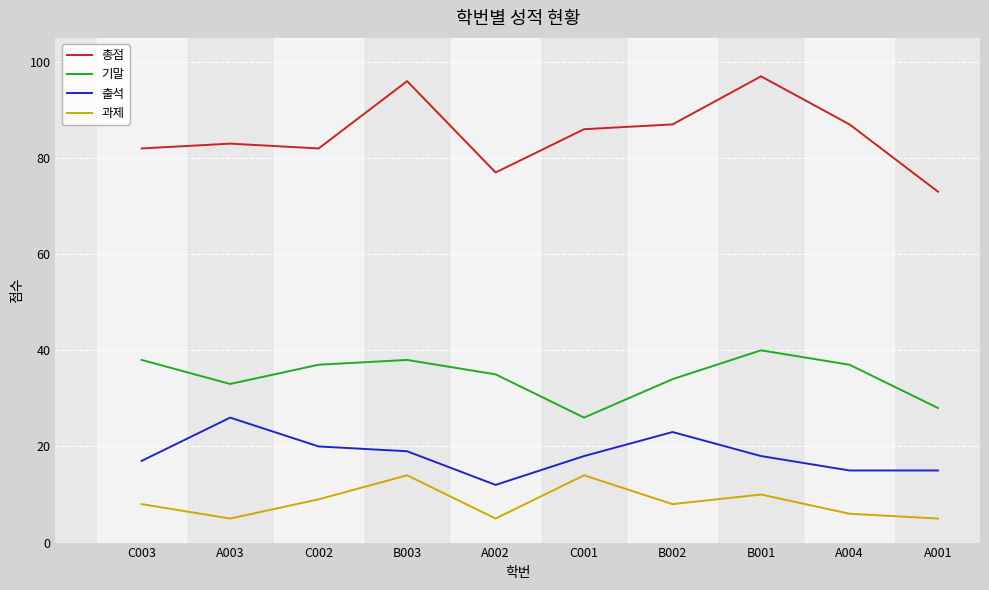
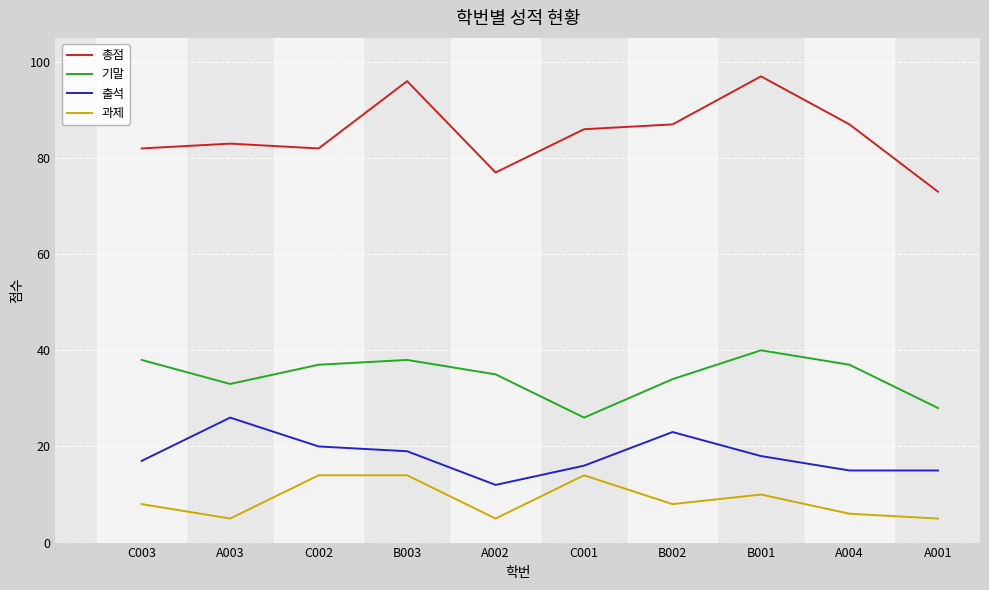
  {
    "총점": {
      "C003": 82,
      "A003": 83,
      "C002": 82,
      "B003": 96,
      "A002": 77,
      "C001": 86,
      "B002": 87,
      "B001": 97,
      "A004": 87,
      "A001": 73
    },
    "기말": {
      "C003": 38,
      "A003": 33,
      "C002": 37,
      "B003": 38,
      "A002": 35,
      "C001": 26,
      "B002": 34,
      "B001": 40,
      "A004": 37,
      "A001": 28
    },
    "출석": {
      "C003": 17,
      "A003": 26,
      "C002": 20,
      "B003": 19,
      "A002": 12,
-     "C001": 18,
+     "C001": 16,
      "B002": 23,
      "B001": 18,
      "A004": 15,
      "A001": 15
    },
    "과제": {
      "C003": 8,
      "A003": 5,
-     "C002": 9,
+     "C002": 14,
      "B003": 14,
      "A002": 5,
      "C001": 14,
      "B002": 8,
      "B001": 10,
      "A004": 6,
      "A001": 5
    }
  }
